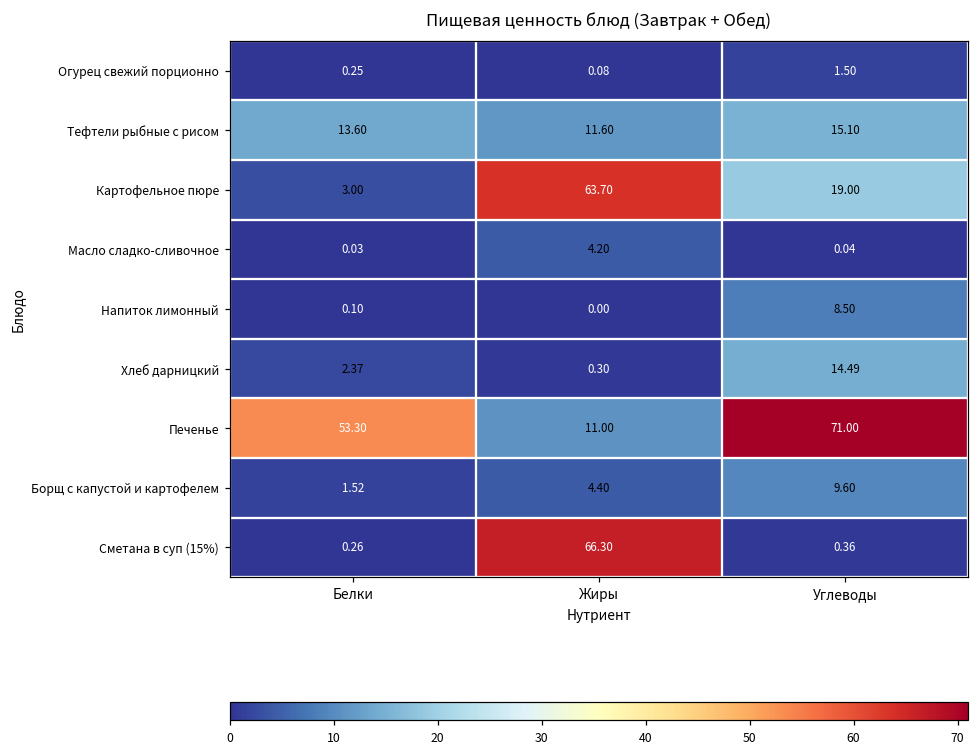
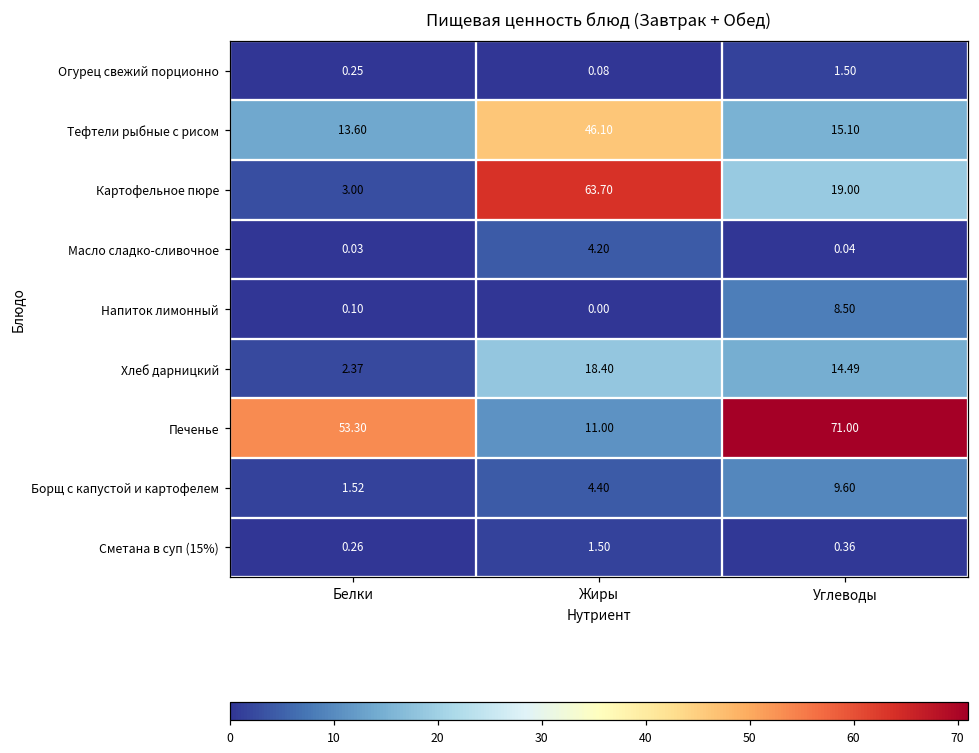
  {
    "Огурец свежий порционно": {
      "Белки": 0.25,
      "Жиры": 0.08,
      "Углеводы": 1.50
    },
    "Тефтели рыбные с рисом": {
      "Белки": 13.60,
-     "Жиры": 11.60,
+     "Жиры": 46.10,
      "Углеводы": 15.10
    },
    "Картофельное пюре": {
      "Белки": 3.00,
      "Жиры": 63.70,
      "Углеводы": 19.00
    },
    "Масло сладко-сливочное": {
      "Белки": 0.03,
      "Жиры": 4.20,
      "Углеводы": 0.04
    },
    "Напиток лимонный": {
      "Белки": 0.10,
      "Жиры": 0.00,
      "Углеводы": 8.50
    },
    "Хлеб дарницкий": {
      "Белки": 2.37,
-     "Жиры": 0.30,
+     "Жиры": 18.40,
      "Углеводы": 14.49
    },
    "Печенье": {
      "Белки": 53.30,
      "Жиры": 11.00,
      "Углеводы": 71.00
    },
    "Борщ с капустой и картофелем": {
      "Белки": 1.52,
      "Жиры": 4.40,
      "Углеводы": 9.60
    },
    "Сметана в суп (15%)": {
      "Белки": 0.26,
-     "Жиры": 66.30,
+     "Жиры": 1.50,
      "Углеводы": 0.36
    }
  }
